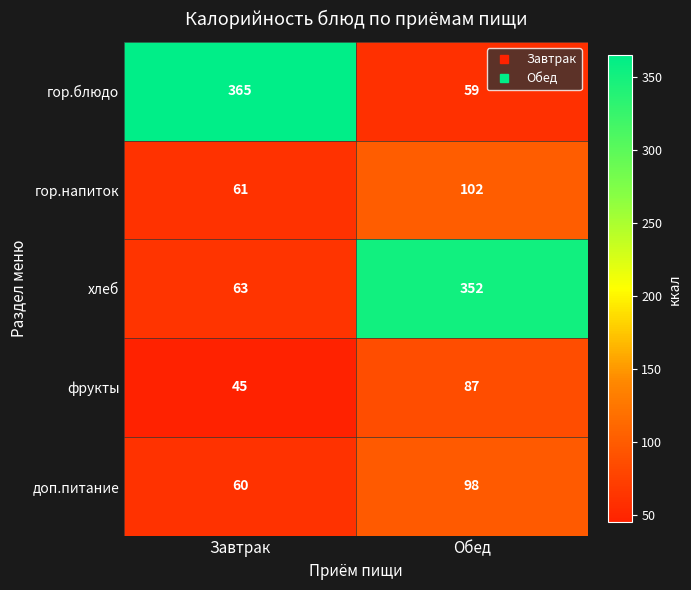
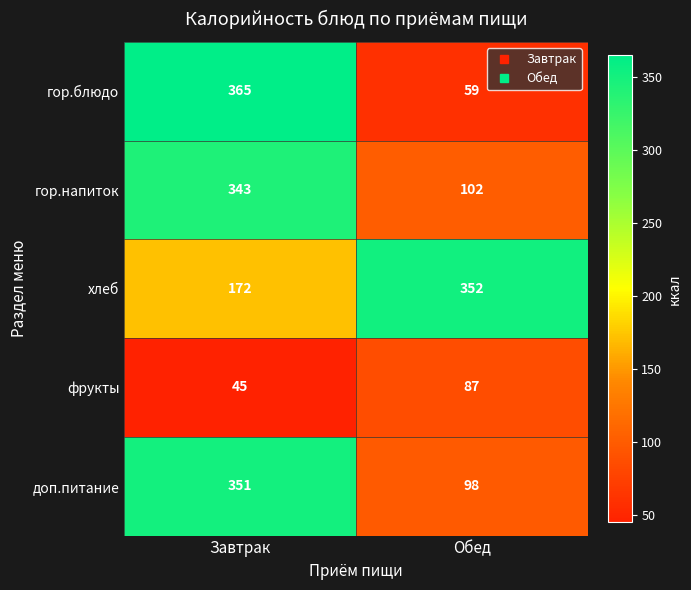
  {
    "гор.блюдо": {
      "Завтрак": 365,
      "Обед": 59
    },
    "гор.напиток": {
-     "Завтрак": 61,
+     "Завтрак": 343,
      "Обед": 102
    },
    "хлеб": {
-     "Завтрак": 63,
+     "Завтрак": 172,
      "Обед": 352
    },
    "фрукты": {
      "Завтрак": 45,
      "Обед": 87
    },
    "доп.питание": {
-     "Завтрак": 60,
+     "Завтрак": 351,
      "Обед": 98
    }
  }
